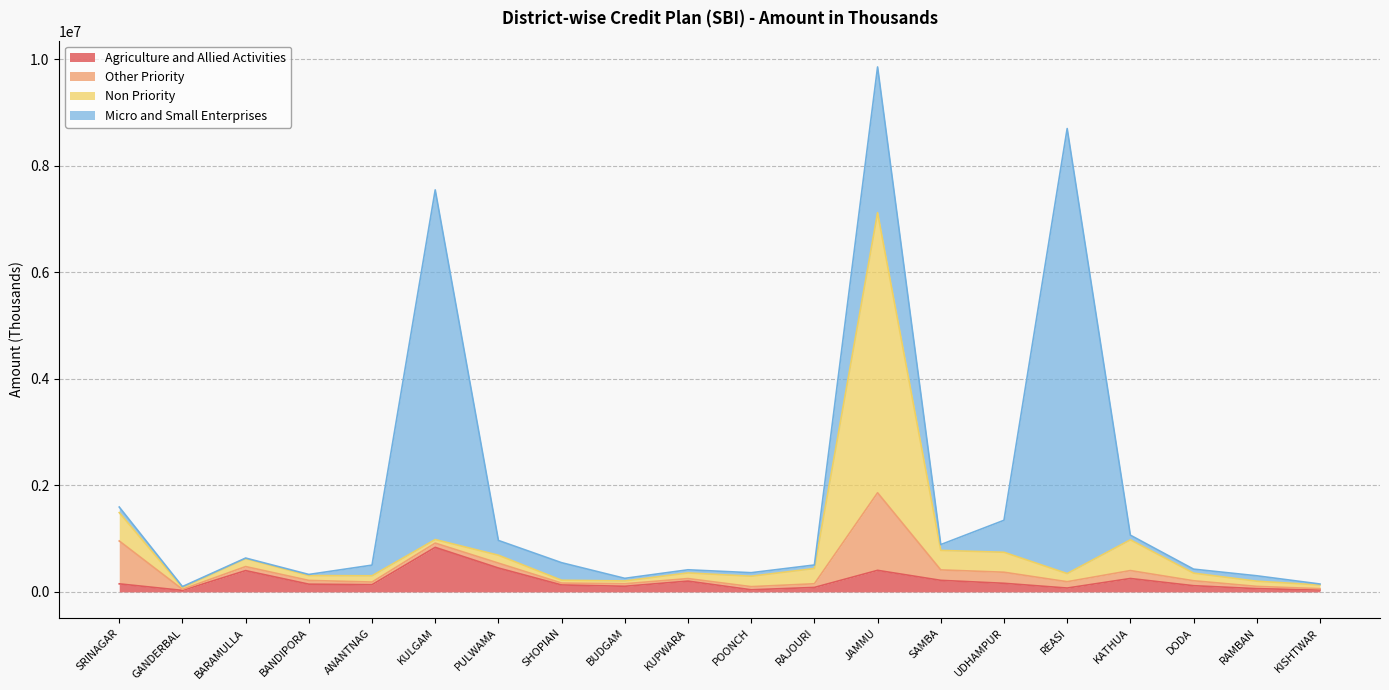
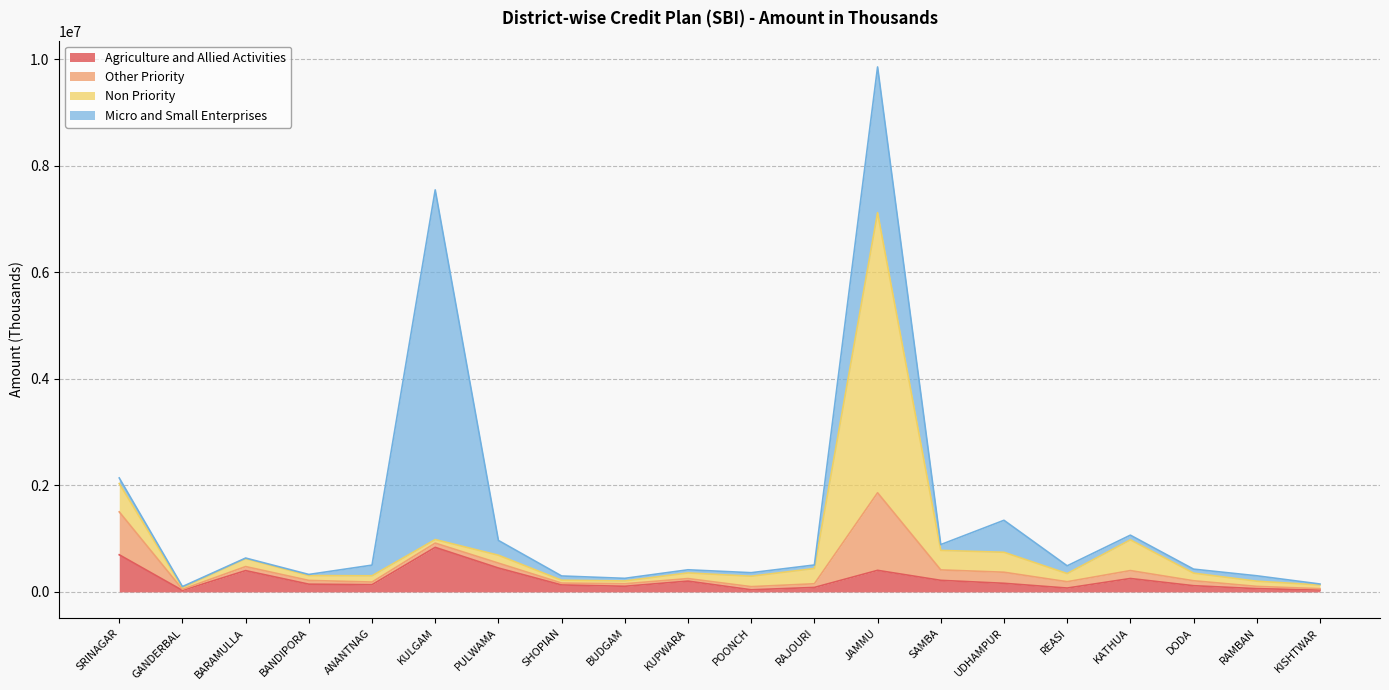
  {
    "Agriculture and Allied Activities": {
-     "SRINAGAR": 200000,
+     "SRINAGAR": 700000,
      "BARAMULLA": 400000,
      "BANDIPORA": 100000,
      "ANANTNAG": 100000,
      "KULGAM": 800000,
      "PULWAMA": 400000,
      "POONCH": 0,
      "RAJOURI": 100000,
      "JAMMU": 400000,
      "SAMBA": 200000,
      "UDHAMPUR": 200000,
      "REASI": 100000,
      "KATHUA": 300000,
      "DODA": 100000
    },
    "Micro and Small Enterprises": {
      "SRINAGAR": 100000,
      "ANANTNAG": 200000,
      "KULGAM": 6600000,
      "PULWAMA": 300000,
-     "SHOPIAN": 300000,
+     "SHOPIAN": 100000,
      "BUDGAM": 0,
      "KUPWARA": 100000,
      "POONCH": 100000,
      "RAJOURI": 100000,
      "JAMMU": 2700000,
      "SAMBA": 100000,
      "UDHAMPUR": 600000,
-     "REASI": 8400000,
+     "REASI": 100000,
      "KATHUA": 100000,
      "DODA": 100000,
      "RAMBAN": 100000
    }
  }
